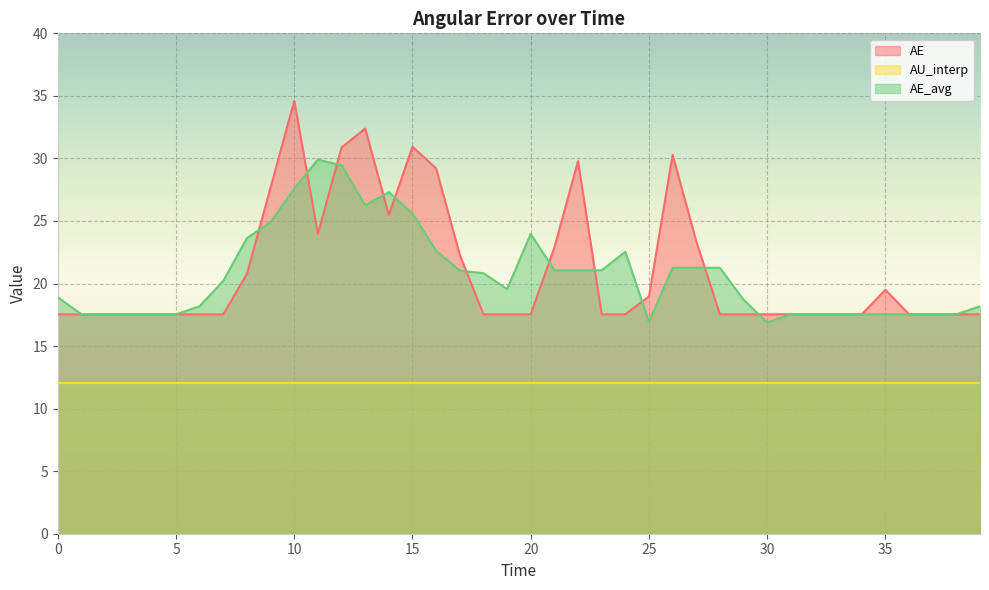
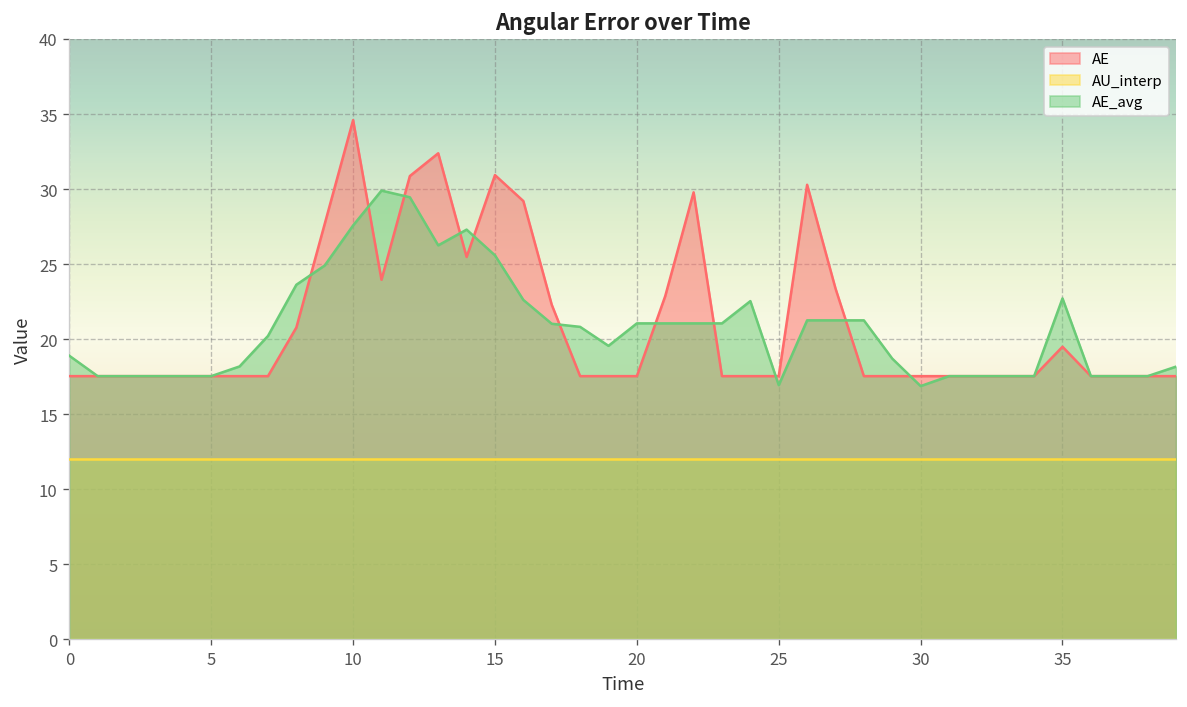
  {
    "AE": {
      "0": 17.5,
      "10": 34.6,
      "15": 30.9,
      "20": 17.5,
-     "25": 19.0,
+     "25": 17.5,
      "30": 17.5,
      "35": 19.5
    },
    "AU_interp": {
      "0": 12.0,
      "5": 12.0,
      "10": 12.0,
      "15": 12.0,
      "20": 12.0,
      "25": 12.0,
      "30": 12.0,
      "35": 12.0
    },
    "AE_avg": {
      "0": 18.9,
      "10": 27.6,
      "15": 25.6,
-     "20": 24.0,
+     "20": 21.1,
      "25": 16.9,
      "30": 16.9,
-     "35": 17.5
+     "35": 22.7
    }
  }
